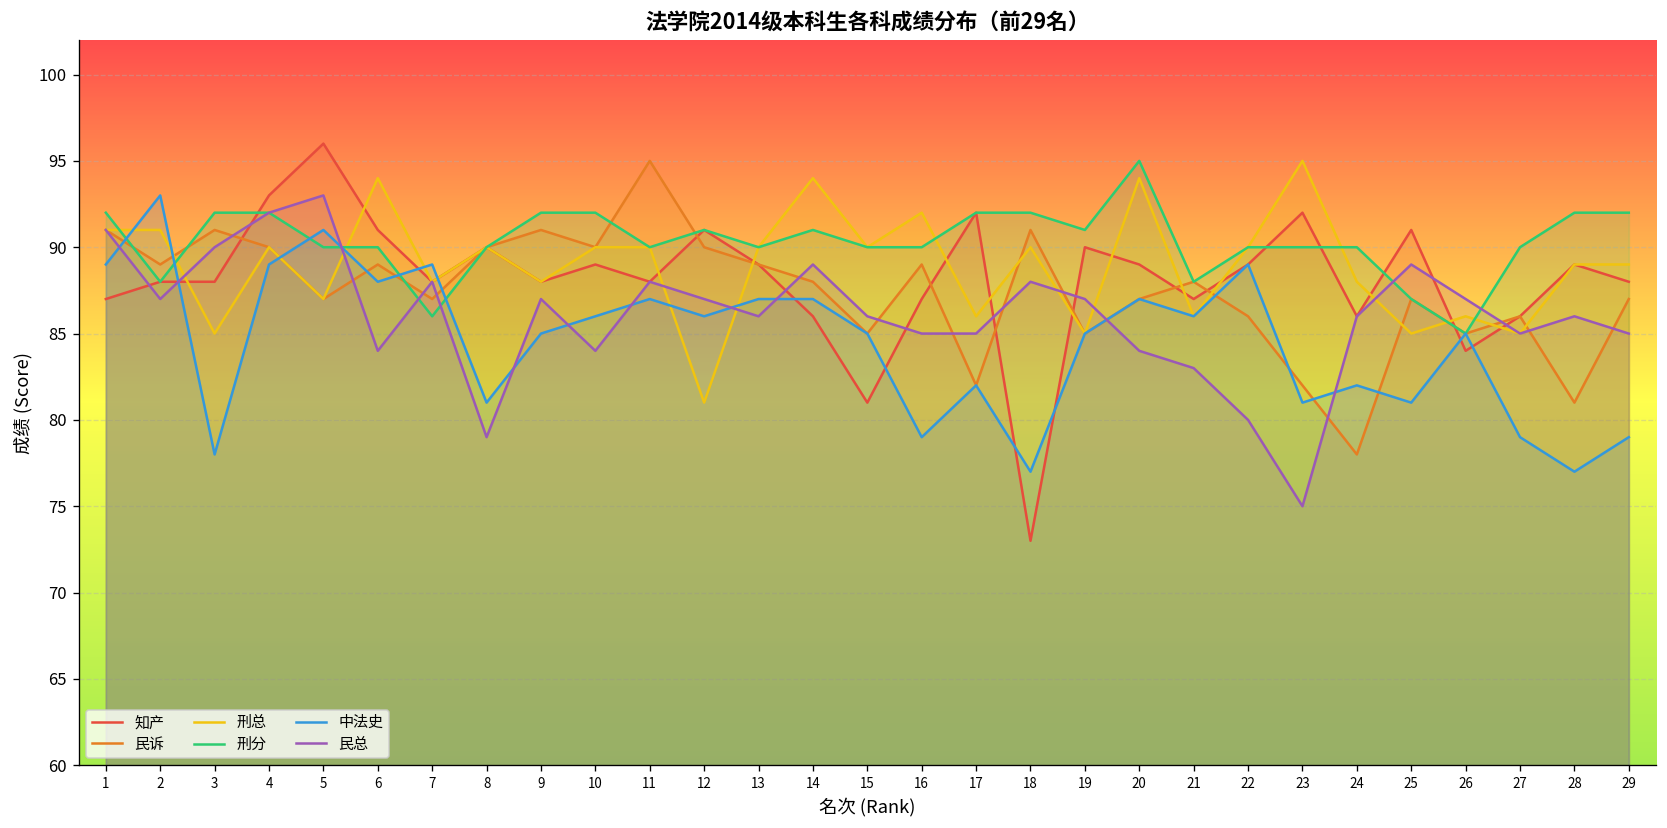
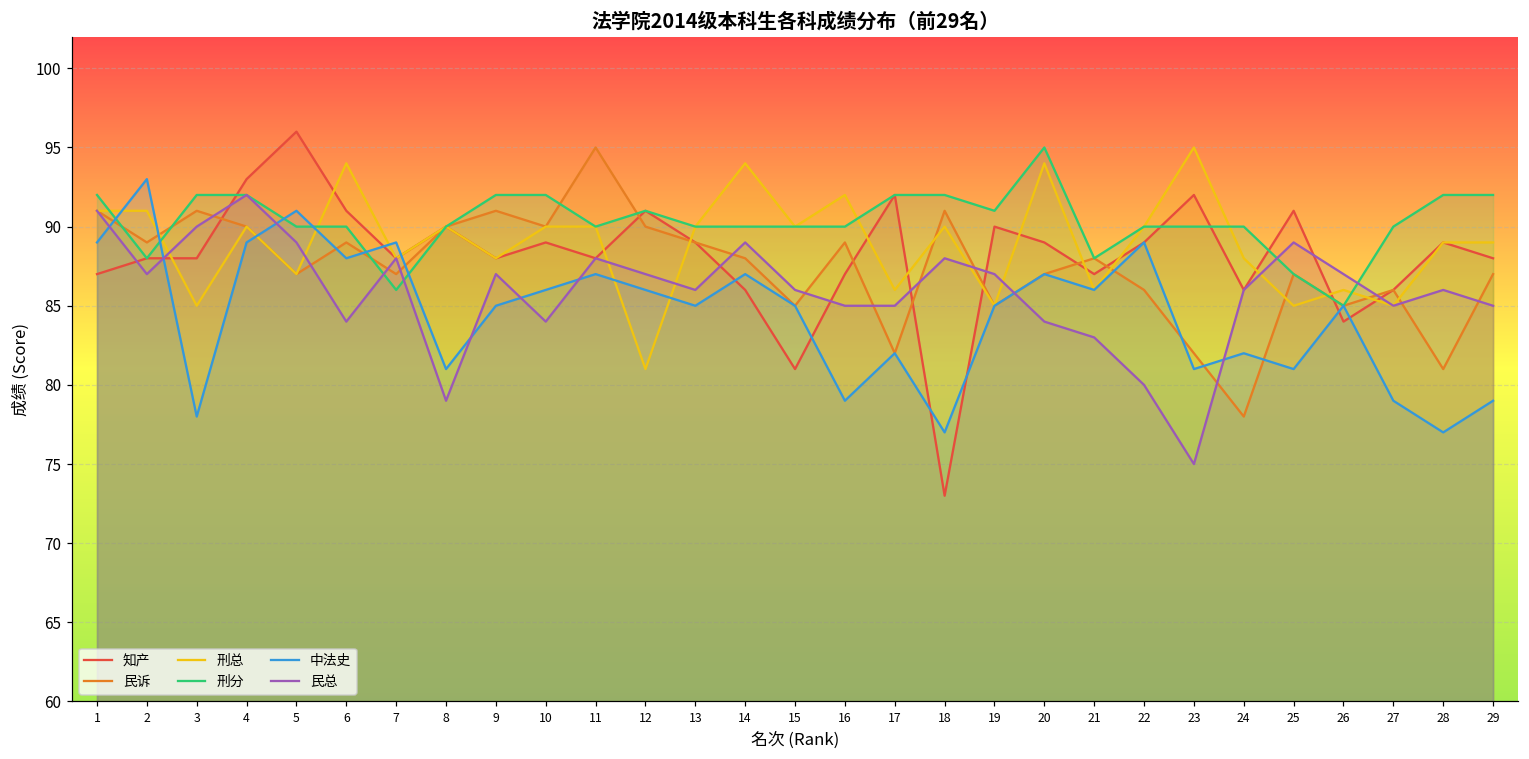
  {
    "刑总": {
      "2": 91,
      "3": 85,
      "6": 94,
      "12": 81,
      "14": 94,
      "16": 92,
      "17": 86,
      "18": 90,
      "20": 94,
      "23": 95,
      "24": 88,
      "25": 85,
      "26": 86,
      "29": 89
    },
    "刑分": {
      "1": 92,
      "3": 92,
      "5": 90,
      "6": 90,
      "7": 86,
      "9": 92,
      "10": 92,
-     "14": 91,
+     "14": 90,
      "16": 90,
      "18": 92,
      "19": 91,
      "20": 95,
      "23": 90,
      "24": 90,
      "27": 90,
      "28": 92,
      "29": 92
    },
    "中法史": {
      "1": 89,
      "2": 93,
      "3": 78,
      "4": 89,
      "5": 91,
      "6": 88,
      "7": 89,
      "8": 81,
      "9": 85,
      "10": 86,
      "11": 87,
      "12": 86,
-     "13": 87,
+     "13": 85,
      "14": 87,
      "16": 79,
      "18": 77,
      "23": 81,
      "24": 82,
      "25": 81,
      "27": 79,
      "28": 77,
      "29": 79
    },
    "民总": {
      "2": 87,
      "3": 90,
-     "5": 93,
+     "5": 89,
      "6": 84,
      "8": 79,
      "9": 87,
      "10": 84,
      "12": 87,
      "13": 86,
      "14": 89,
      "15": 86,
      "16": 85,
      "17": 85,
      "18": 88,
      "19": 87,
      "20": 84,
      "21": 83,
      "22": 80,
      "23": 75,
      "25": 89,
      "26": 87,
      "28": 86,
      "29": 85
    }
  }
